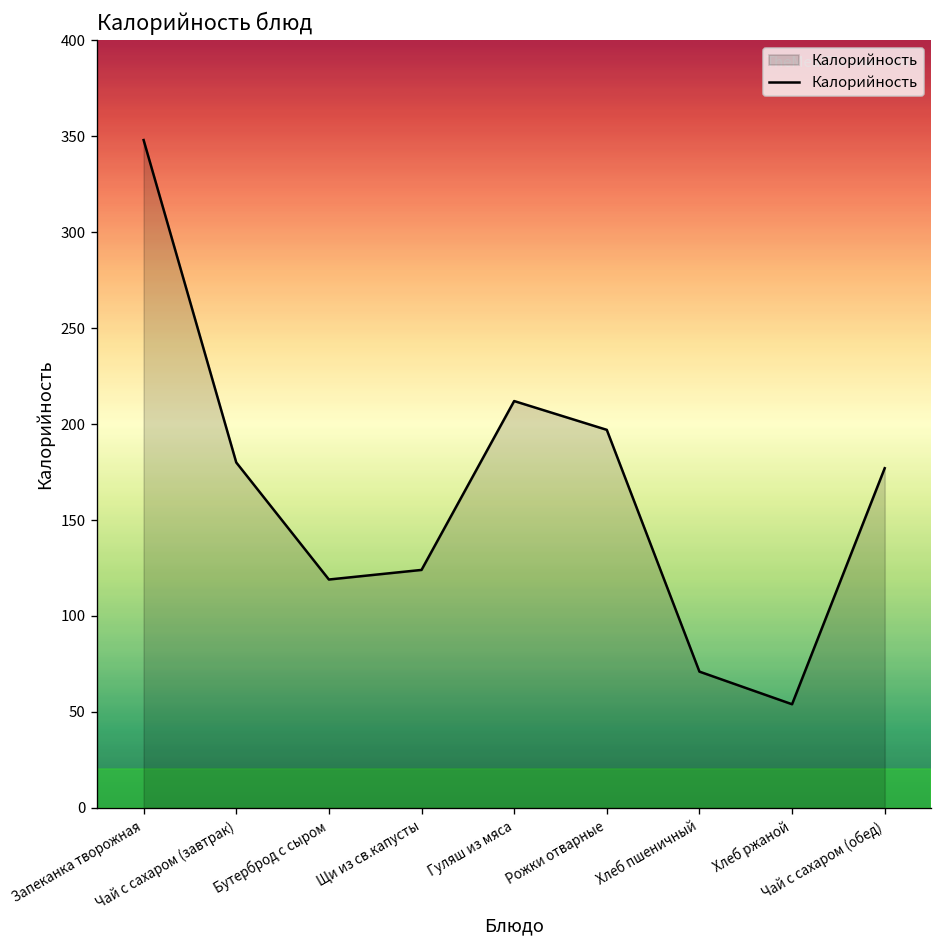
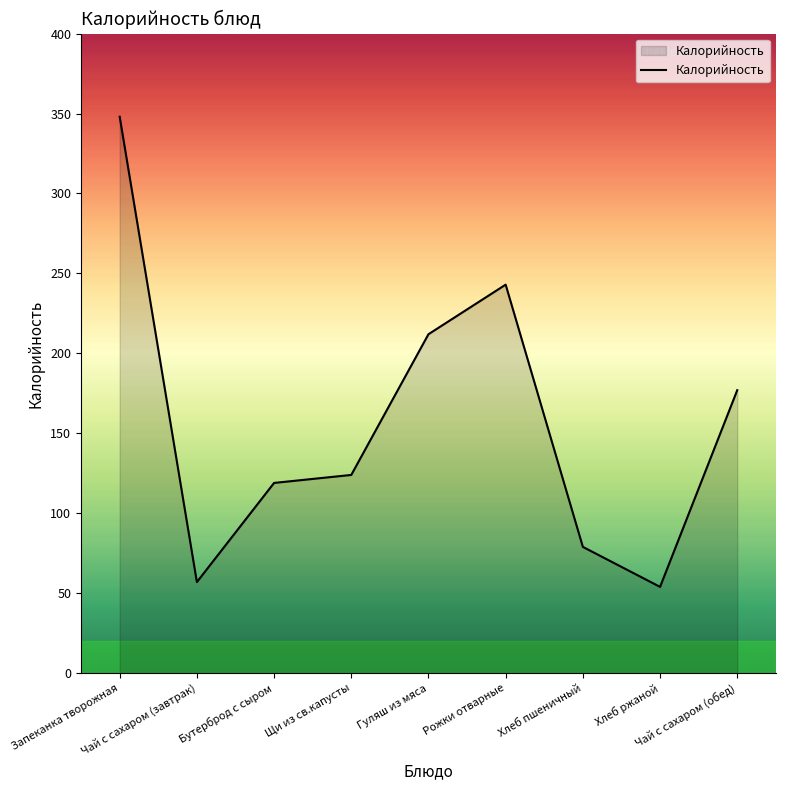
  {
    "Запеканка творожная": 348,
-   "Чай с сахаром (завтрак)": 180,
+   "Чай с сахаром (завтрак)": 57,
    "Бутерброд с сыром": 119,
    "Щи из св.капусты": 124,
    "Гуляш из мяса": 212,
-   "Рожки отварные": 197,
-   "Хлеб пшеничный": 71,
+   "Рожки отварные": 243,
+   "Хлеб пшеничный": 79,
    "Хлеб ржаной": 54,
    "Чай с сахаром (обед)": 177
  }
